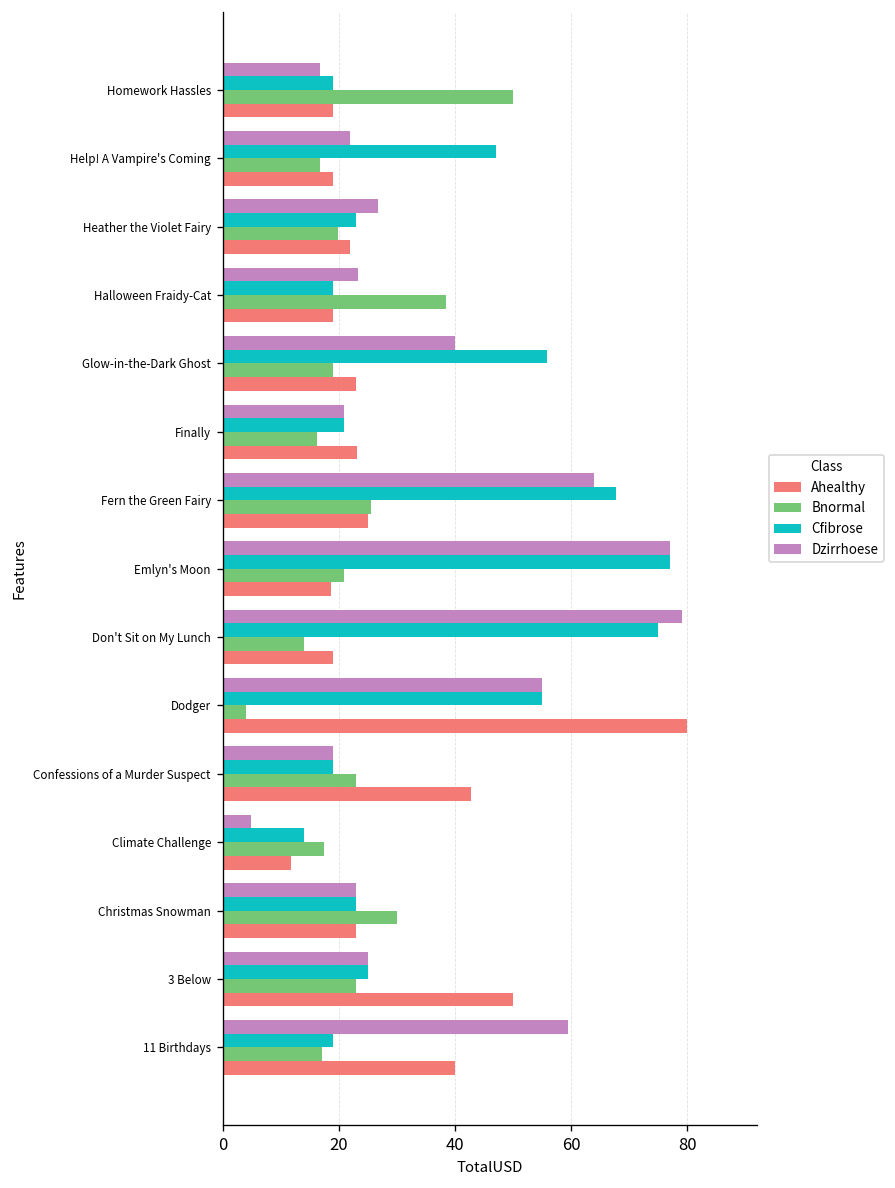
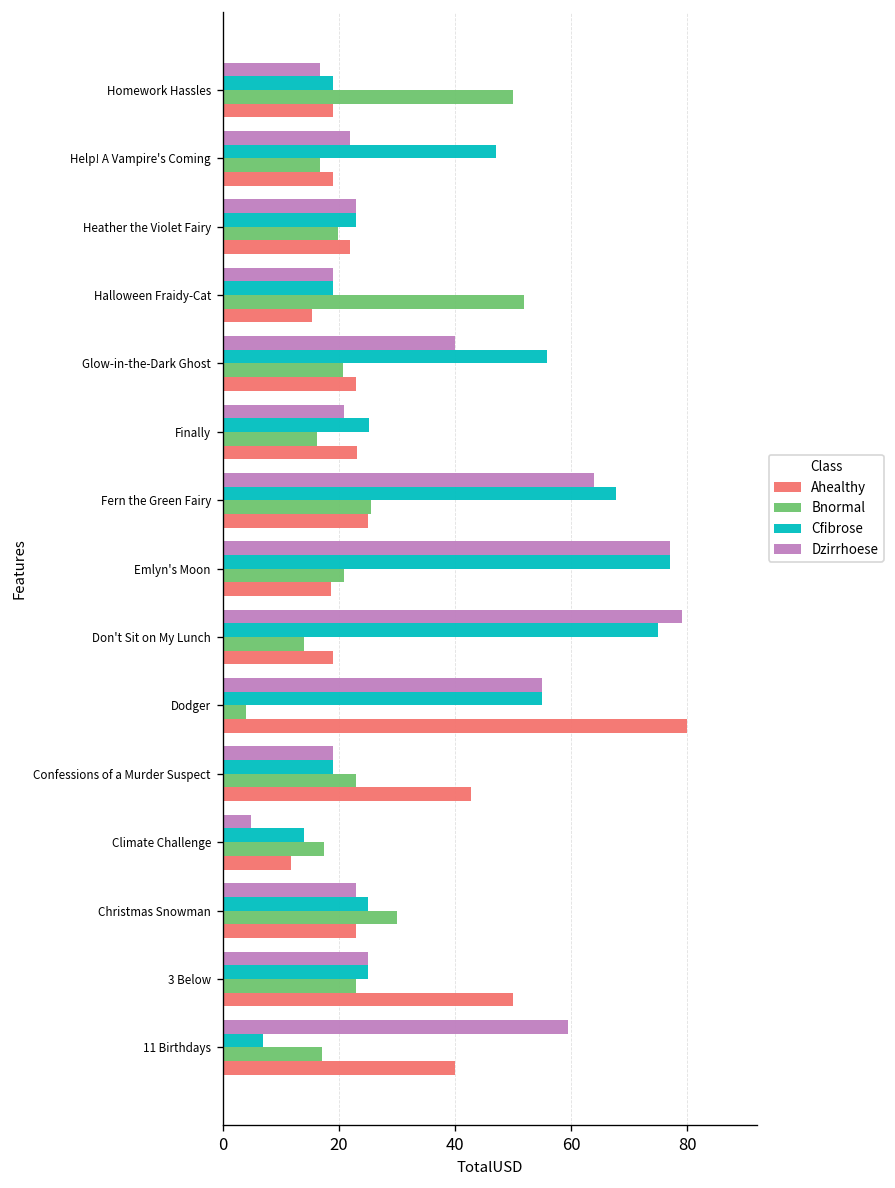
  {
    "Ahealthy": {
      "Homework Hassles": 19,
      "Help! A Vampire's Coming": 19,
      "Heather the Violet Fairy": 22,
-     "Halloween Fraidy-Cat": 19,
+     "Halloween Fraidy-Cat": 15,
      "Glow-in-the-Dark Ghost": 23,
      "Finally": 23,
      "Fern the Green Fairy": 25,
      "Emlyn's Moon": 19,
      "Don't Sit on My Lunch": 19,
      "Dodger": 80,
      "Confessions of a Murder Suspect": 43,
      "Climate Challenge": 12,
      "Christmas Snowman": 23,
      "3 Below": 50,
      "11 Birthdays": 40
    },
    "Bnormal": {
      "Homework Hassles": 50,
      "Help! A Vampire's Coming": 17,
      "Heather the Violet Fairy": 20,
-     "Halloween Fraidy-Cat": 39,
-     "Glow-in-the-Dark Ghost": 19,
+     "Halloween Fraidy-Cat": 52,
+     "Glow-in-the-Dark Ghost": 21,
      "Finally": 16,
      "Fern the Green Fairy": 26,
      "Emlyn's Moon": 21,
      "Don't Sit on My Lunch": 14,
      "Dodger": 4,
      "Confessions of a Murder Suspect": 23,
      "Climate Challenge": 17,
      "Christmas Snowman": 30,
      "3 Below": 23,
      "11 Birthdays": 17
    },
    "Cfibrose": {
      "Homework Hassles": 19,
      "Help! A Vampire's Coming": 47,
      "Heather the Violet Fairy": 23,
      "Halloween Fraidy-Cat": 19,
      "Glow-in-the-Dark Ghost": 56,
-     "Finally": 21,
+     "Finally": 25,
      "Fern the Green Fairy": 68,
      "Emlyn's Moon": 77,
      "Don't Sit on My Lunch": 75,
      "Dodger": 55,
      "Confessions of a Murder Suspect": 19,
      "Climate Challenge": 14,
-     "Christmas Snowman": 23,
+     "Christmas Snowman": 25,
      "3 Below": 25,
-     "11 Birthdays": 19
+     "11 Birthdays": 7
    },
    "Dzirrhoese": {
      "Homework Hassles": 17,
      "Help! A Vampire's Coming": 22,
-     "Heather the Violet Fairy": 27,
-     "Halloween Fraidy-Cat": 23,
+     "Heather the Violet Fairy": 23,
+     "Halloween Fraidy-Cat": 19,
      "Glow-in-the-Dark Ghost": 40,
      "Finally": 21,
      "Fern the Green Fairy": 64,
      "Emlyn's Moon": 77,
      "Don't Sit on My Lunch": 79,
      "Dodger": 55,
      "Confessions of a Murder Suspect": 19,
      "Climate Challenge": 5,
      "Christmas Snowman": 23,
      "3 Below": 25,
      "11 Birthdays": 60
    }
  }
